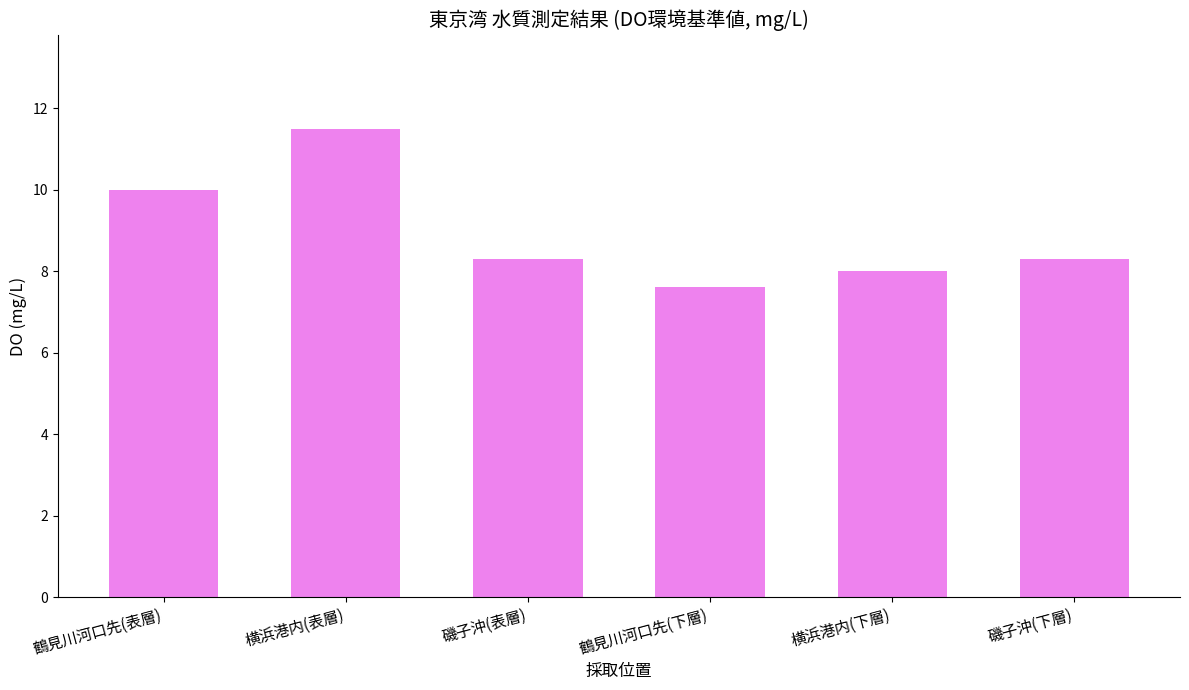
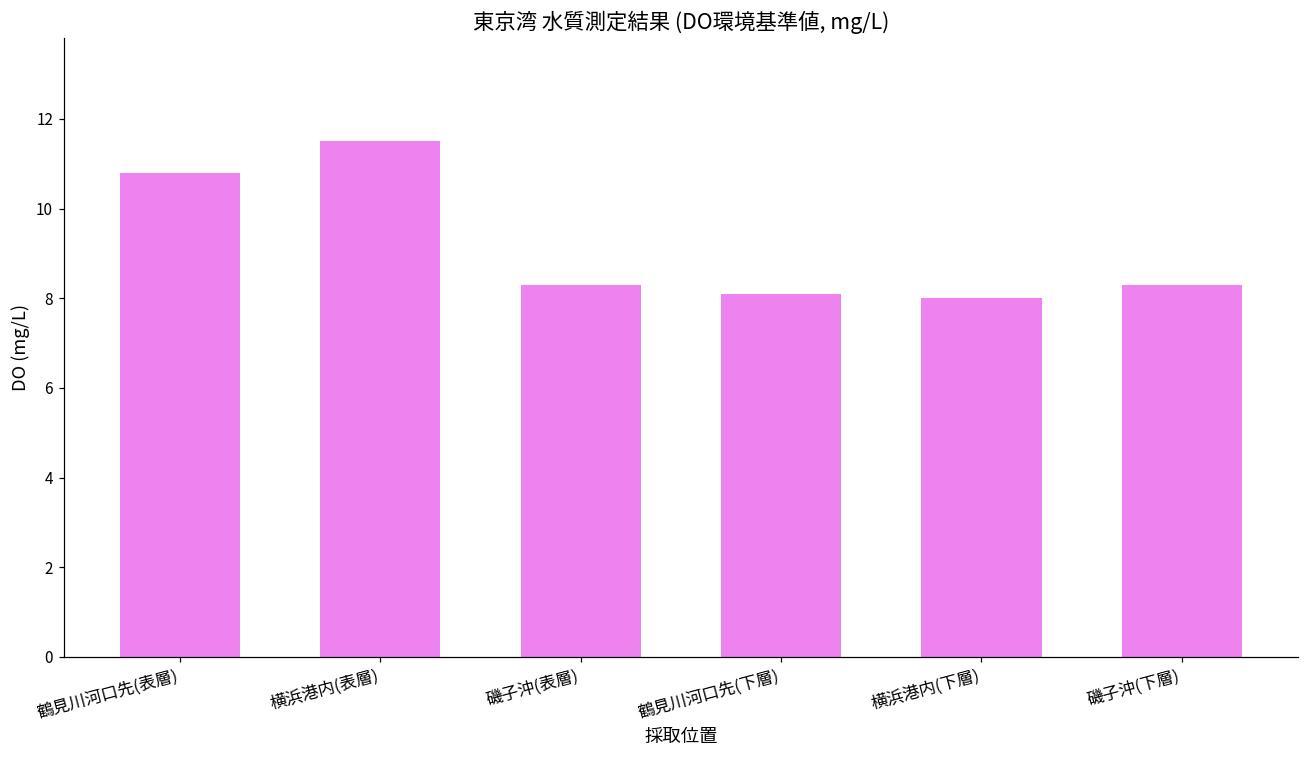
  {
-   "鶴見川河口先(表層)": 10.0,
+   "鶴見川河口先(表層)": 10.8,
    "横浜港内(表層)": 11.5,
    "磯子沖(表層)": 8.3,
-   "鶴見川河口先(下層)": 7.6,
+   "鶴見川河口先(下層)": 8.1,
    "横浜港内(下層)": 8.0,
    "磯子沖(下層)": 8.3
  }
